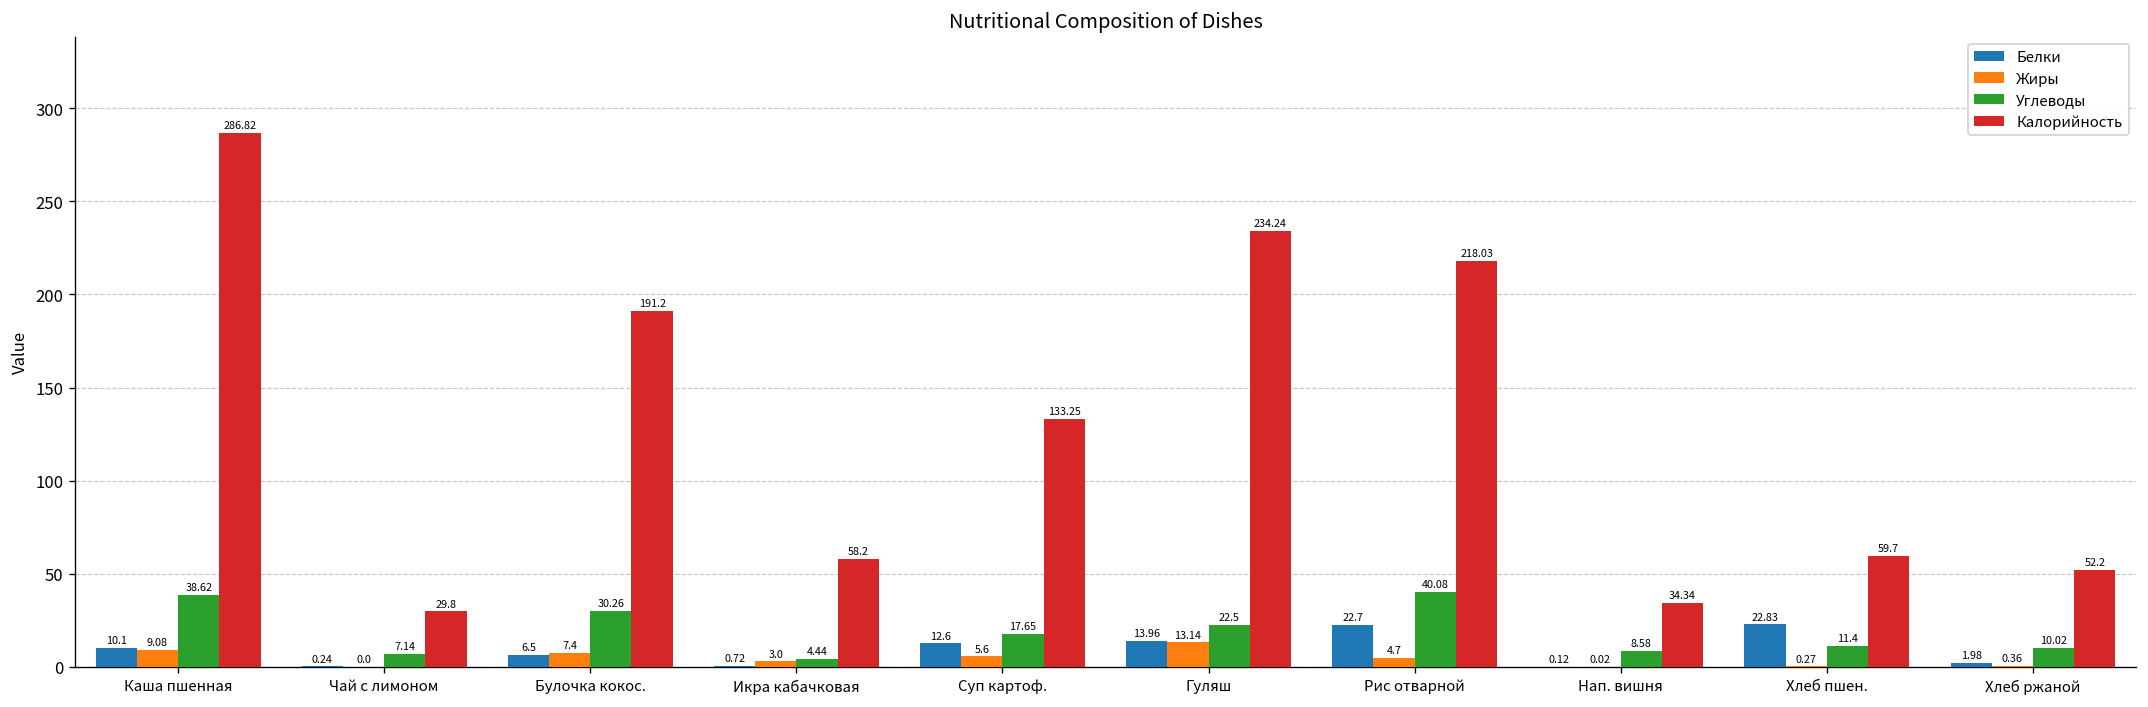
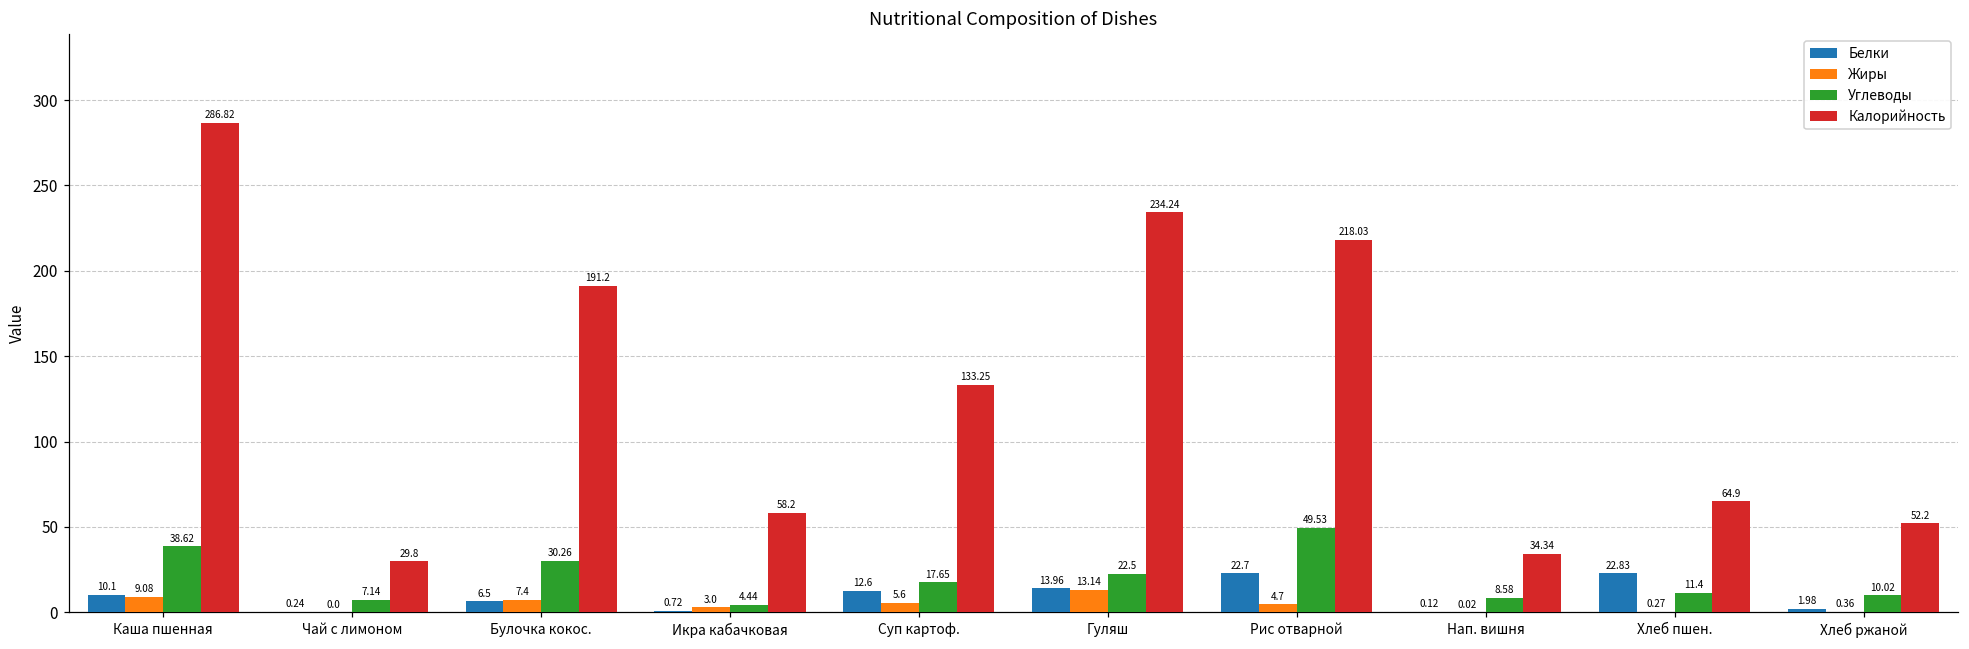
  {
    "Белки": {
      "Каша пшенная": 10.1,
      "Чай с лимоном": 0.24,
      "Булочка кокос.": 6.5,
      "Икра кабачковая": 0.72,
      "Суп картоф.": 12.6,
      "Гуляш": 13.96,
      "Рис отварной": 22.7,
      "Нап. вишня": 0.12,
      "Хлеб пшен.": 22.83,
      "Хлеб ржаной": 1.98
    },
    "Жиры": {
      "Каша пшенная": 9.08,
      "Чай с лимоном": 0.0,
      "Булочка кокос.": 7.4,
      "Икра кабачковая": 3.0,
      "Суп картоф.": 5.6,
      "Гуляш": 13.14,
      "Рис отварной": 4.7,
      "Нап. вишня": 0.02,
      "Хлеб пшен.": 0.27,
      "Хлеб ржаной": 0.36
    },
    "Углеводы": {
      "Каша пшенная": 38.62,
      "Чай с лимоном": 7.14,
      "Булочка кокос.": 30.26,
      "Икра кабачковая": 4.44,
      "Суп картоф.": 17.65,
      "Гуляш": 22.5,
-     "Рис отварной": 40.08,
+     "Рис отварной": 49.53,
      "Нап. вишня": 8.58,
      "Хлеб пшен.": 11.4,
      "Хлеб ржаной": 10.02
    },
    "Калорийность": {
      "Каша пшенная": 286.82,
      "Чай с лимоном": 29.8,
      "Булочка кокос.": 191.2,
      "Икра кабачковая": 58.2,
      "Суп картоф.": 133.25,
      "Гуляш": 234.24,
      "Рис отварной": 218.03,
      "Нап. вишня": 34.34,
-     "Хлеб пшен.": 59.7,
+     "Хлеб пшен.": 64.9,
      "Хлеб ржаной": 52.2
    }
  }
